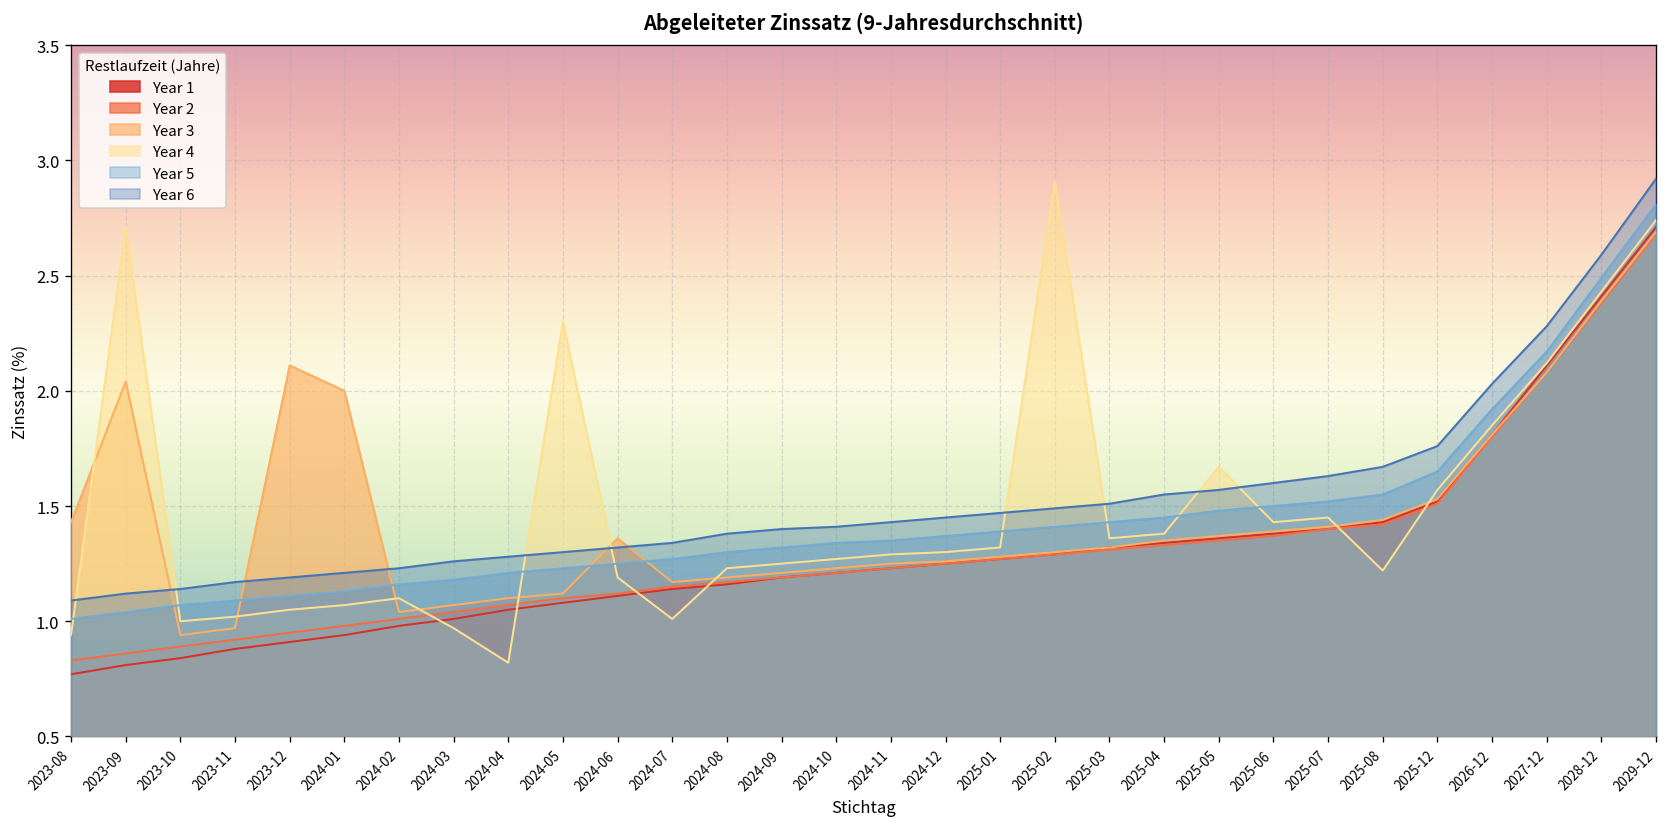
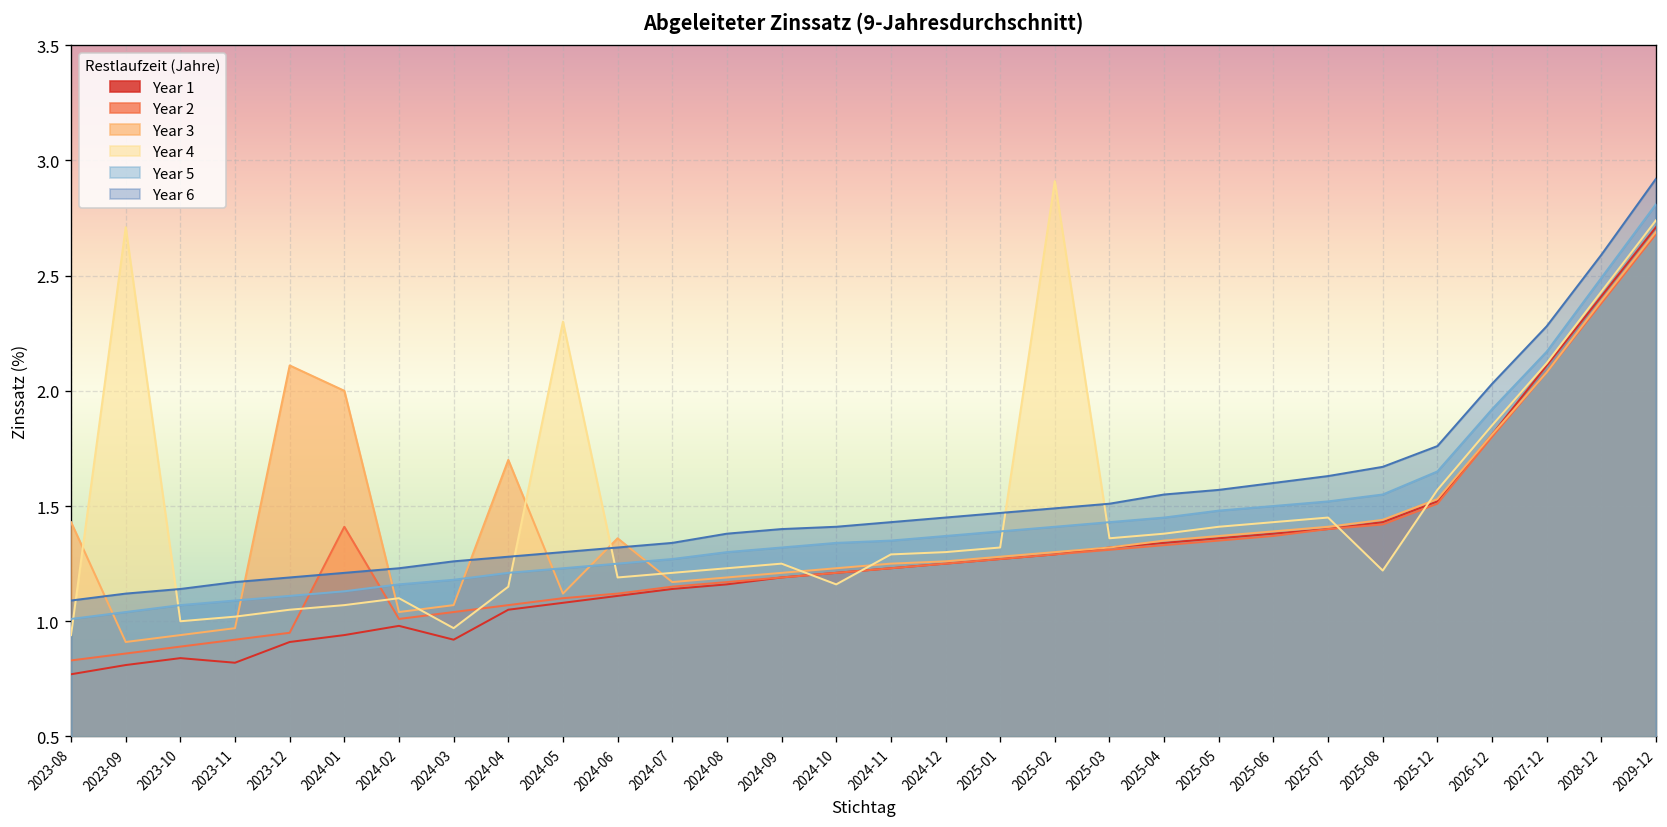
  {
    "Year 1": {
      "2023-08": 0.77,
      "2023-09": 0.81,
      "2023-10": 0.84,
-     "2023-11": 0.88,
+     "2023-11": 0.82,
      "2023-12": 0.91,
      "2024-01": 0.94,
      "2024-02": 0.98,
-     "2024-03": 1.01,
+     "2024-03": 0.92,
      "2024-04": 1.05,
      "2024-05": 1.08,
      "2028-12": 2.41,
      "2029-12": 2.71
    },
    "Year 2": {
      "2023-08": 0.83,
      "2023-09": 0.86,
      "2023-10": 0.89,
      "2023-11": 0.92,
      "2023-12": 0.95,
-     "2024-01": 0.98,
+     "2024-01": 1.41,
      "2024-02": 1.01,
      "2024-03": 1.04,
      "2024-04": 1.07,
      "2024-05": 1.10
    },
    "Year 3": {
      "2023-08": 1.43,
-     "2023-09": 2.04,
+     "2023-09": 0.91,
      "2023-10": 0.94,
      "2023-11": 0.97,
      "2023-12": 2.11,
      "2024-01": 2.00,
      "2024-02": 1.04,
      "2024-03": 1.07,
-     "2024-04": 1.1,
+     "2024-04": 1.7,
      "2024-05": 1.12,
      "2024-06": 1.36,
      "2024-07": 1.17,
      "2024-08": 1.19,
      "2024-09": 1.21,
      "2024-10": 1.23,
      "2024-11": 1.25
    },
    "Year 4": {
      "2023-08": 0.94,
      "2023-09": 2.71,
      "2023-10": 1.00,
      "2023-11": 1.02,
      "2023-12": 1.05,
      "2024-01": 1.07,
      "2024-02": 1.10,
      "2024-03": 0.97,
-     "2024-04": 0.82,
+     "2024-04": 1.15,
      "2024-05": 2.30,
      "2024-06": 1.19,
-     "2024-07": 1.01,
+     "2024-07": 1.21,
      "2024-08": 1.23,
      "2024-09": 1.25,
-     "2024-10": 1.27,
+     "2024-10": 1.16,
      "2024-11": 1.29,
      "2024-12": 1.30,
      "2025-01": 1.32,
      "2025-02": 2.91,
      "2025-03": 1.36,
      "2025-04": 1.38,
-     "2025-05": 1.67,
+     "2025-05": 1.41,
      "2025-06": 1.43,
      "2025-07": 1.45,
      "2025-08": 1.22,
      "2025-12": 1.57,
      "2026-12": 1.85,
      "2028-12": 2.43,
      "2029-12": 2.74
    }
  }
